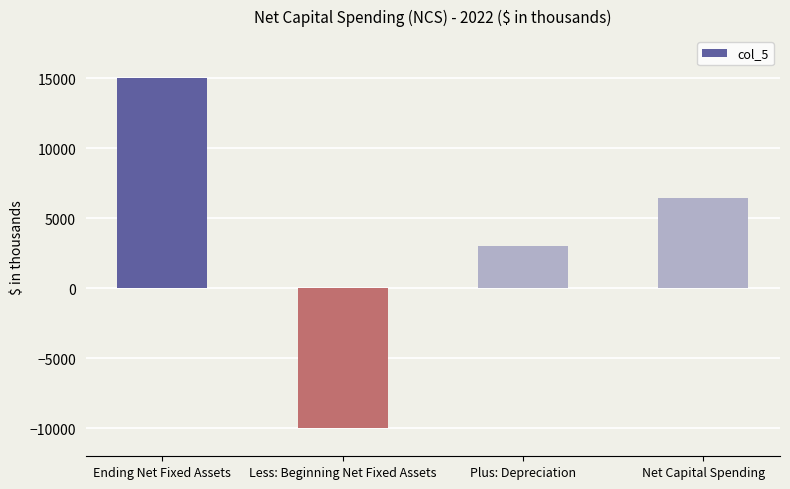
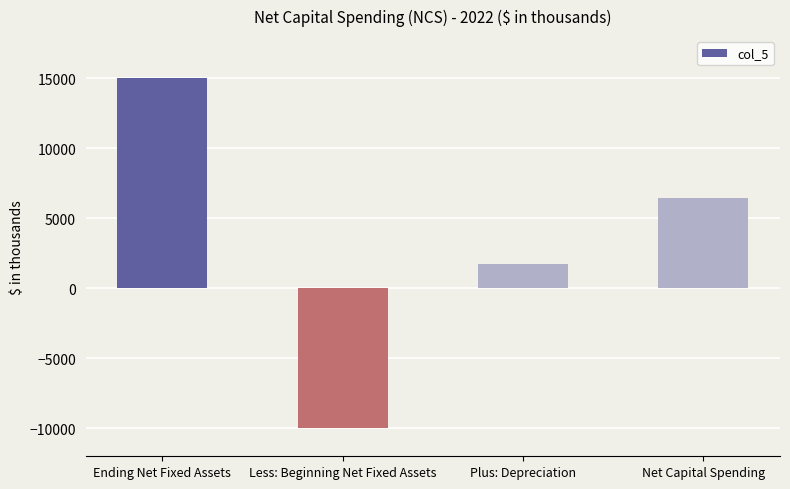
  {
    "Ending Net Fixed Assets": 15000,
    "Less: Beginning Net Fixed Assets": -10000,
-   "Plus: Depreciation": 3000,
+   "Plus: Depreciation": 1700,
    "Net Capital Spending": 6400
  }
